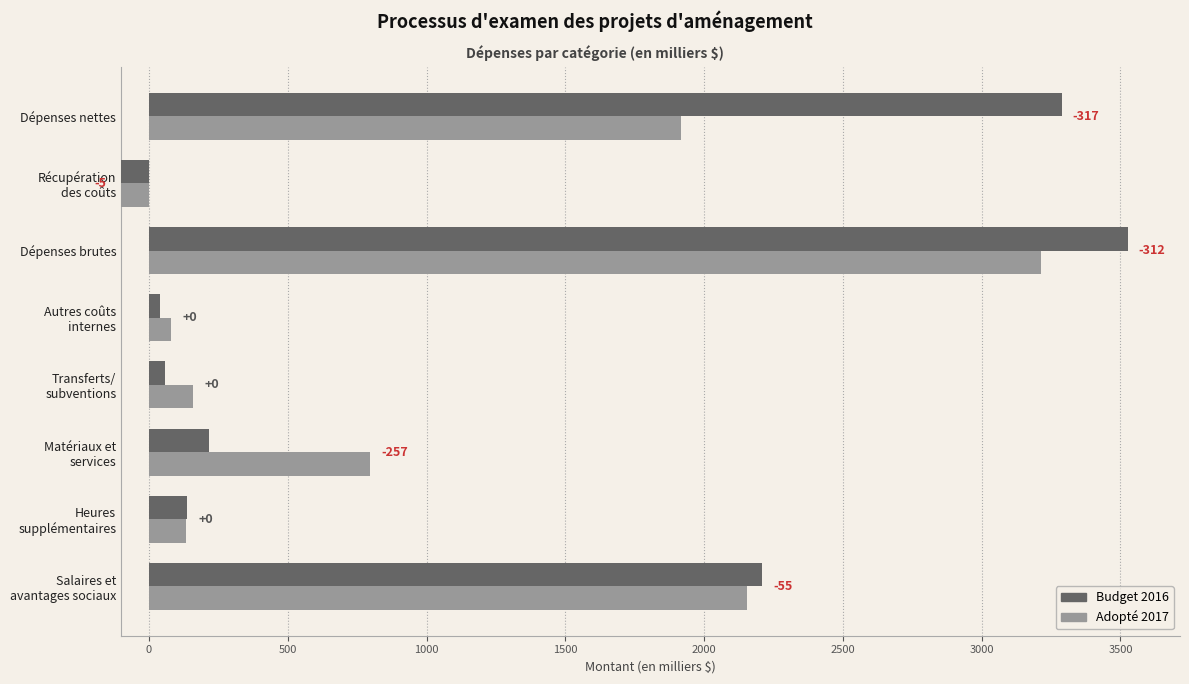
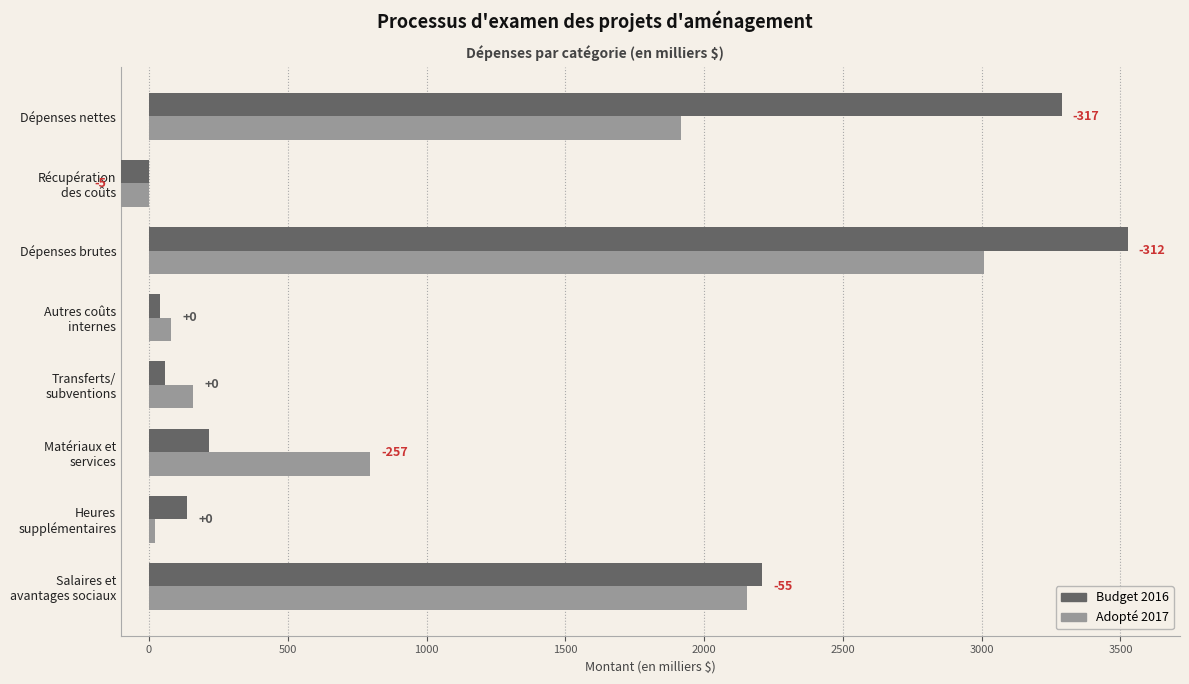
  {
    "Budget 2016": {
      "Autres coûts internes": 40,
      "Transferts/ subventions": 60,
      "Matériaux et services": 220
    },
    "Adopté 2017": {
      "Dépenses nettes": 1920,
-     "Dépenses brutes": 3210,
-     "Heures supplémentaires": 140,
+     "Dépenses brutes": 3010,
+     "Heures supplémentaires": 20,
      "Salaires et avantages sociaux": 2160
    }
  }
